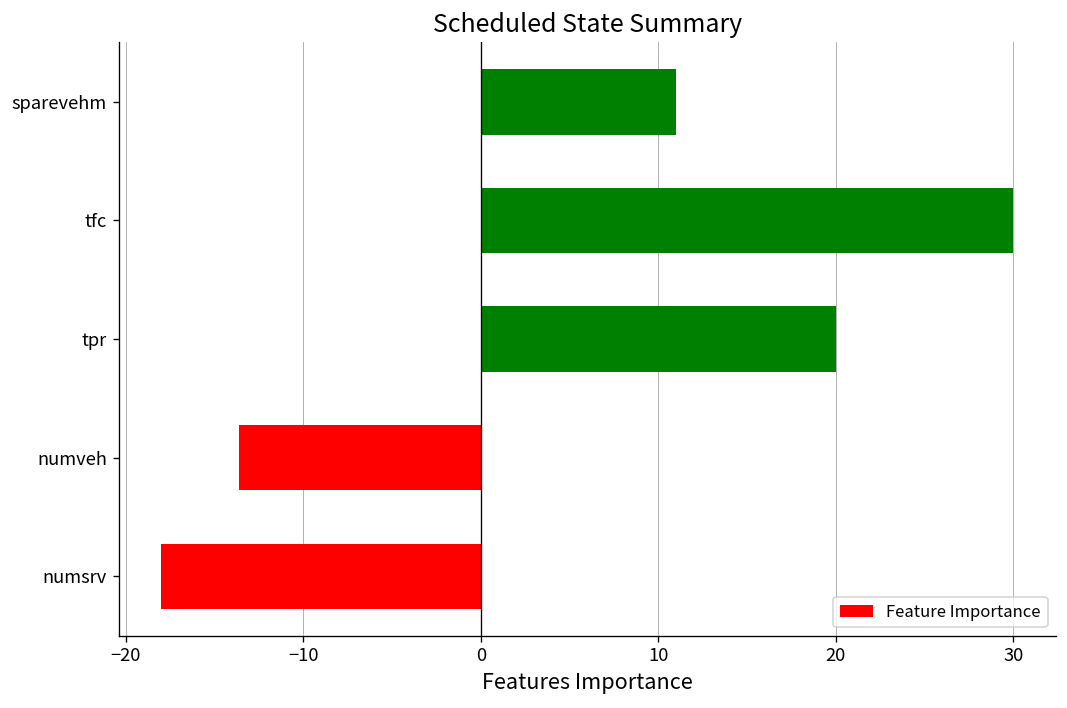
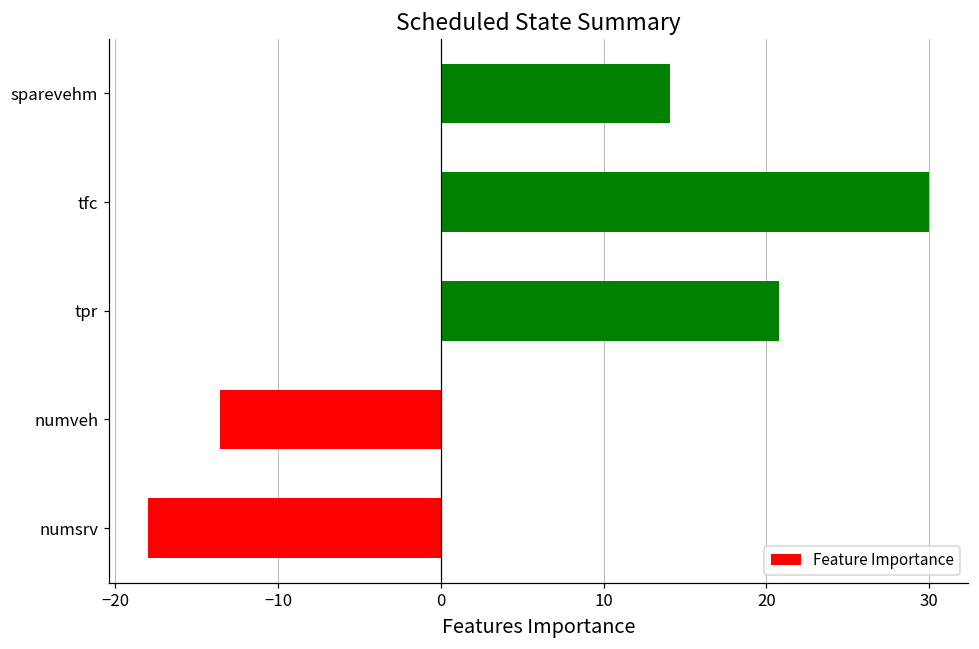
  {
-   "sparevehm": 11.0,
+   "sparevehm": 14.1,
    "tfc": 30.0,
-   "tpr": 20.0,
+   "tpr": 20.8,
    "numveh": -13.6,
    "numsrv": -18.0
  }
